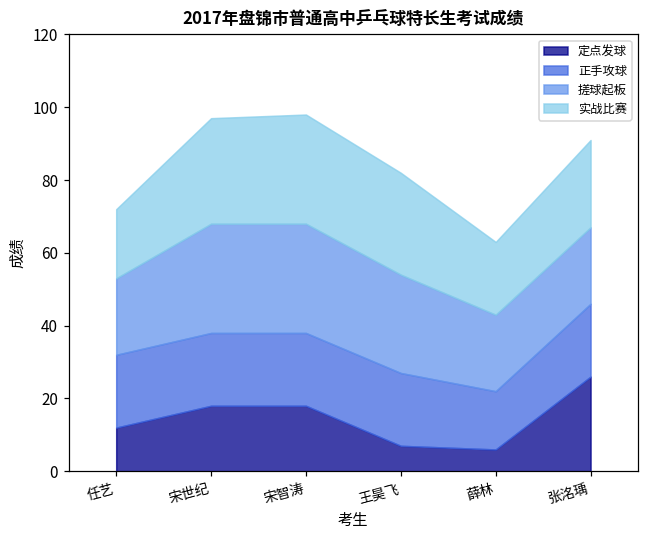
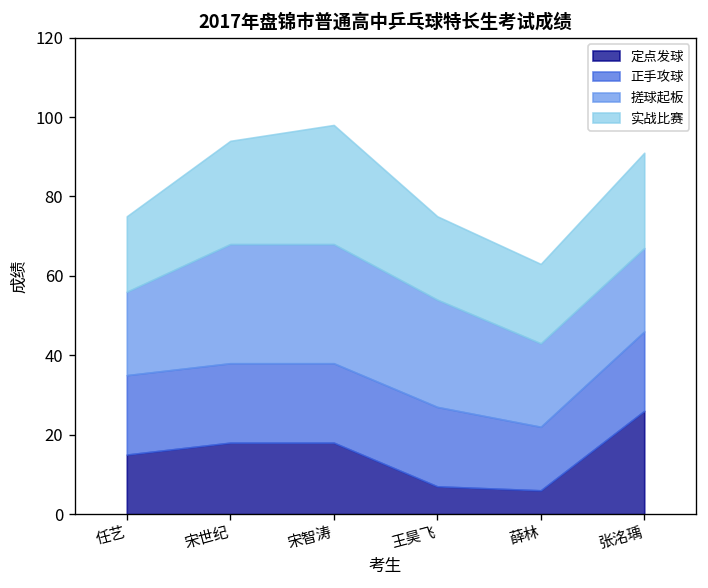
  {
    "定点发球": {
-     "任艺": 12,
+     "任艺": 15,
      "宋世纪": 18,
      "宋智涛": 18,
      "王昊飞": 7,
      "薛林": 6,
      "张洺瑀": 26
    },
    "实战比赛": {
      "任艺": 19,
-     "宋世纪": 29,
+     "宋世纪": 26,
      "宋智涛": 30,
-     "王昊飞": 28,
+     "王昊飞": 21,
      "薛林": 20,
      "张洺瑀": 24
    }
  }
